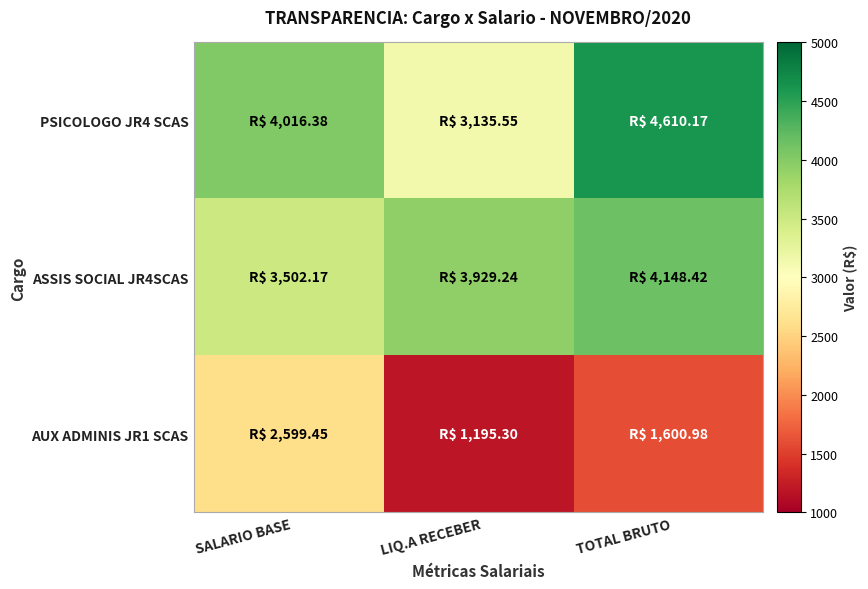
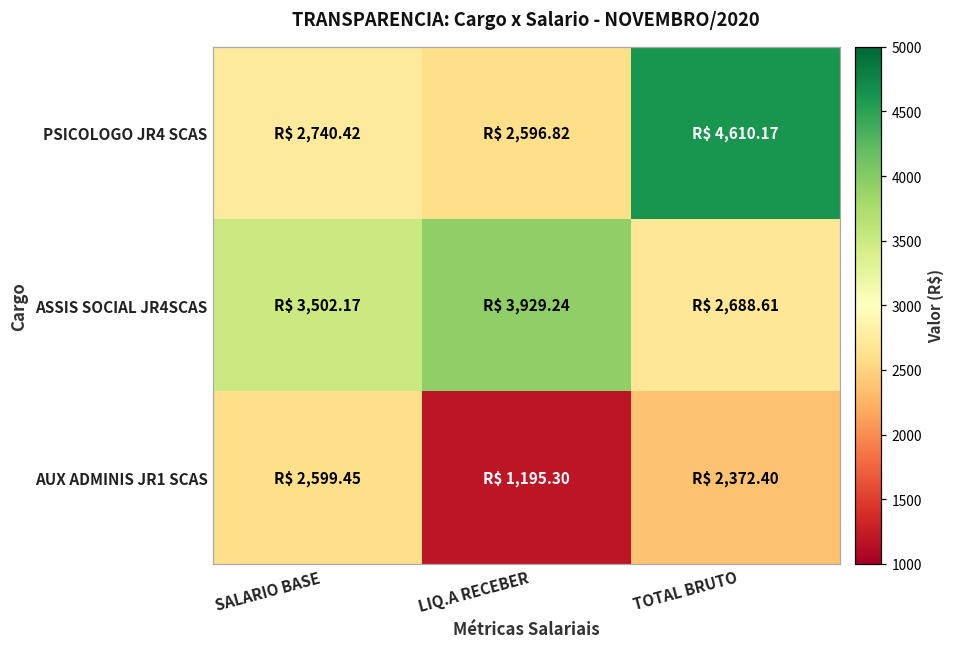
  {
    "PSICOLOGO JR4 SCAS": {
-     "SALARIO BASE": "4,016.38",
-     "LIQ.A RECEBER": "3,135.55",
+     "SALARIO BASE": "2,740.42",
+     "LIQ.A RECEBER": "2,596.82",
      "TOTAL BRUTO": "4,610.17"
    },
    "ASSIS SOCIAL JR4SCAS": {
      "SALARIO BASE": "3,502.17",
      "LIQ.A RECEBER": "3,929.24",
-     "TOTAL BRUTO": "4,148.42"
+     "TOTAL BRUTO": "2,688.61"
    },
    "AUX ADMINIS JR1 SCAS": {
      "SALARIO BASE": "2,599.45",
      "LIQ.A RECEBER": "1,195.30",
-     "TOTAL BRUTO": "1,600.98"
+     "TOTAL BRUTO": "2,372.40"
    }
  }
